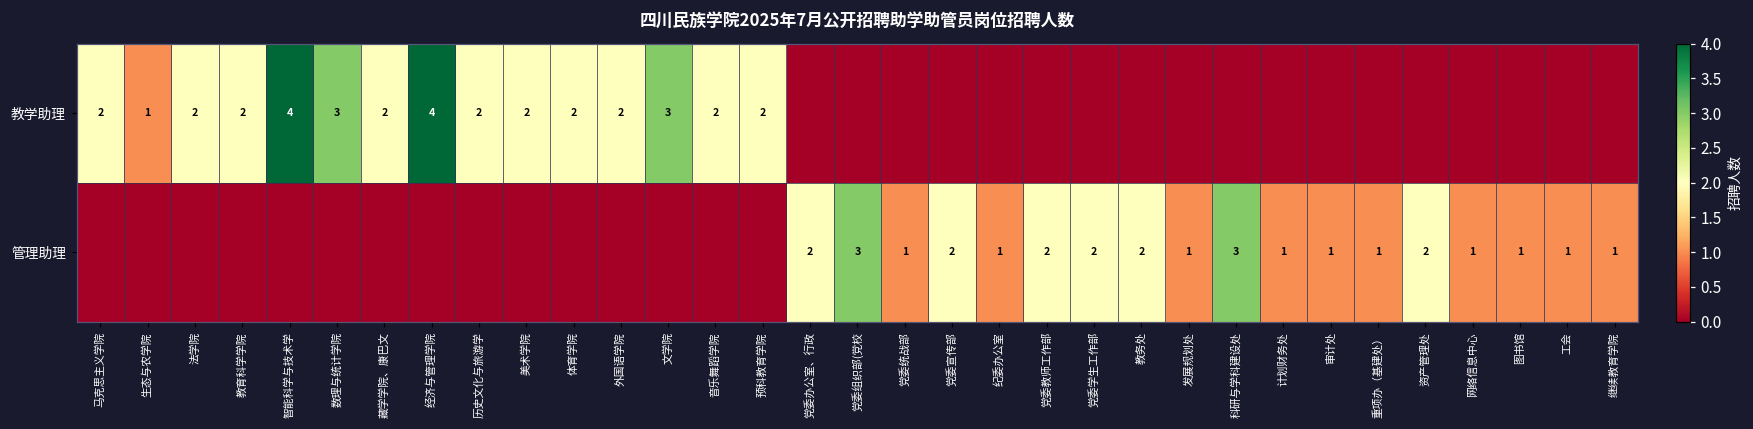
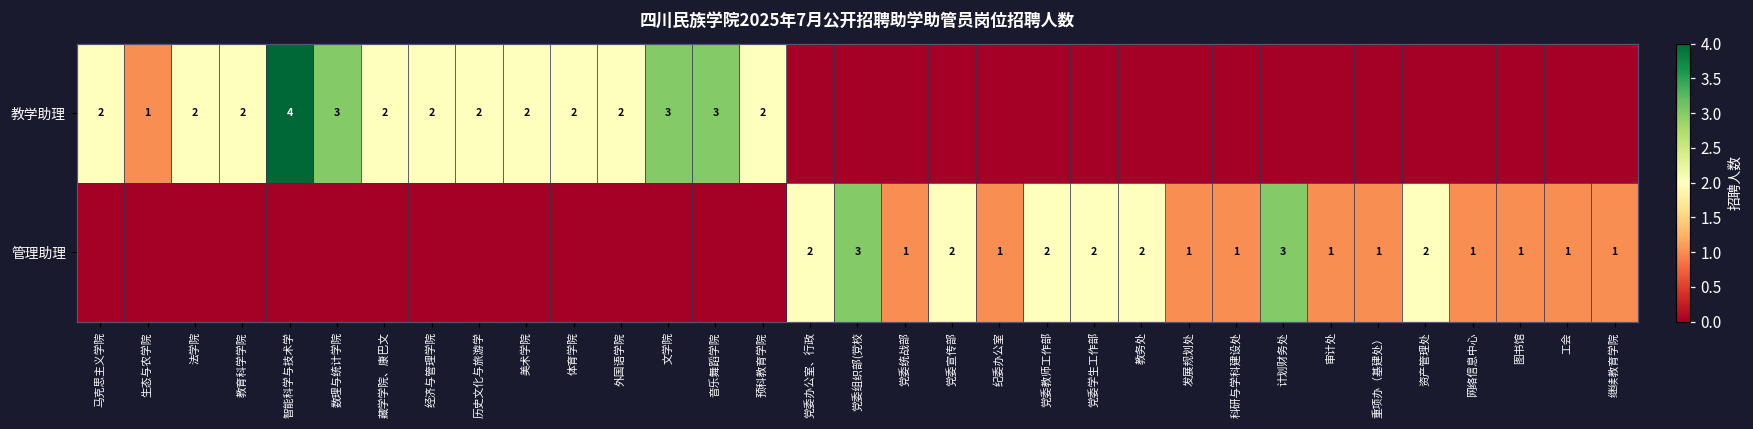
  {
    "教学助理": {
      "马克思主义学院": 2,
      "生态与农学院": 1,
      "法学院": 2,
      "教育科学学院": 2,
      "智能科学与技术学": 4,
      "数理与统计学院": 3,
      "藏学学院、康巴文": 2,
-     "经济与管理学院": 4,
+     "经济与管理学院": 2,
      "历史文化与旅游学": 2,
      "美术学院": 2,
      "体育学院": 2,
      "外国语学院": 2,
      "文学院": 3,
-     "音乐舞蹈学院": 2,
+     "音乐舞蹈学院": 3,
      "预科教育学院": 2
    },
    "管理助理": {
      "党委办公室、行政": 2,
      "党委组织部(党校": 3,
      "党委统战部": 1,
      "党委宣传部": 2,
      "纪委办公室": 1,
      "党委教师工作部": 2,
      "党委学生工作部": 2,
      "教务处": 2,
      "发展规划处": 1,
-     "科研与学科建设处": 3,
-     "计划财务处": 1,
+     "科研与学科建设处": 1,
+     "计划财务处": 3,
      "审计处": 1,
      "重项办（基建处）": 1,
      "资产管理处": 2,
      "网络信息中心": 1,
      "图书馆": 1,
      "工会": 1,
      "继续教育学院": 1
    }
  }
